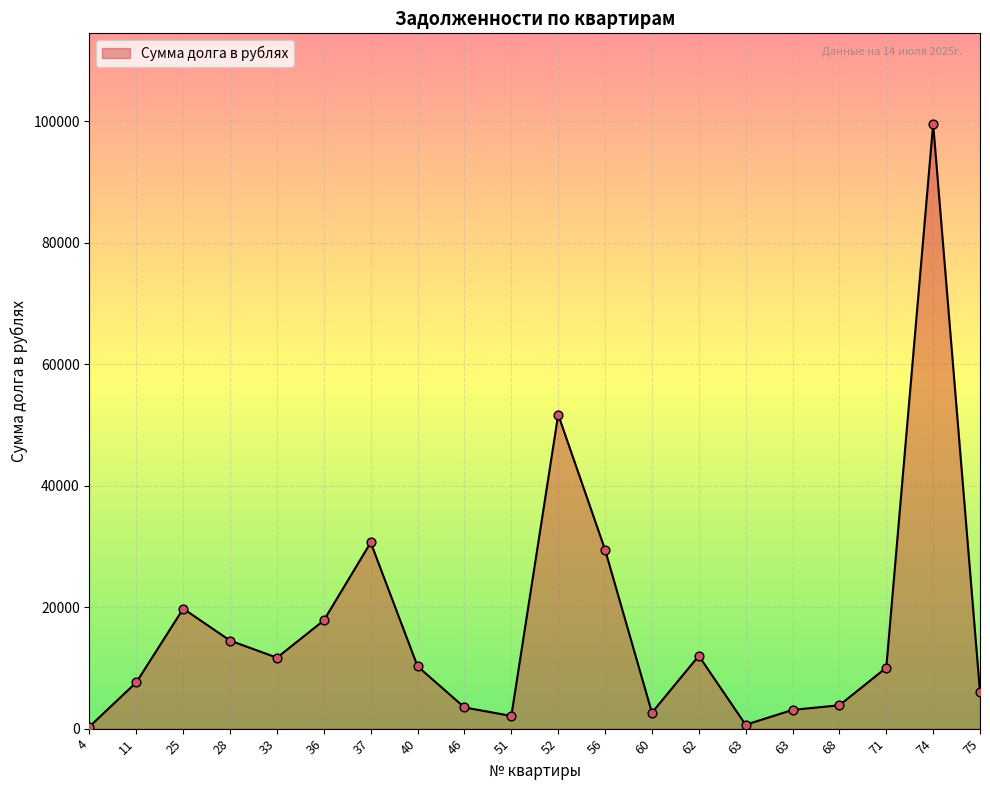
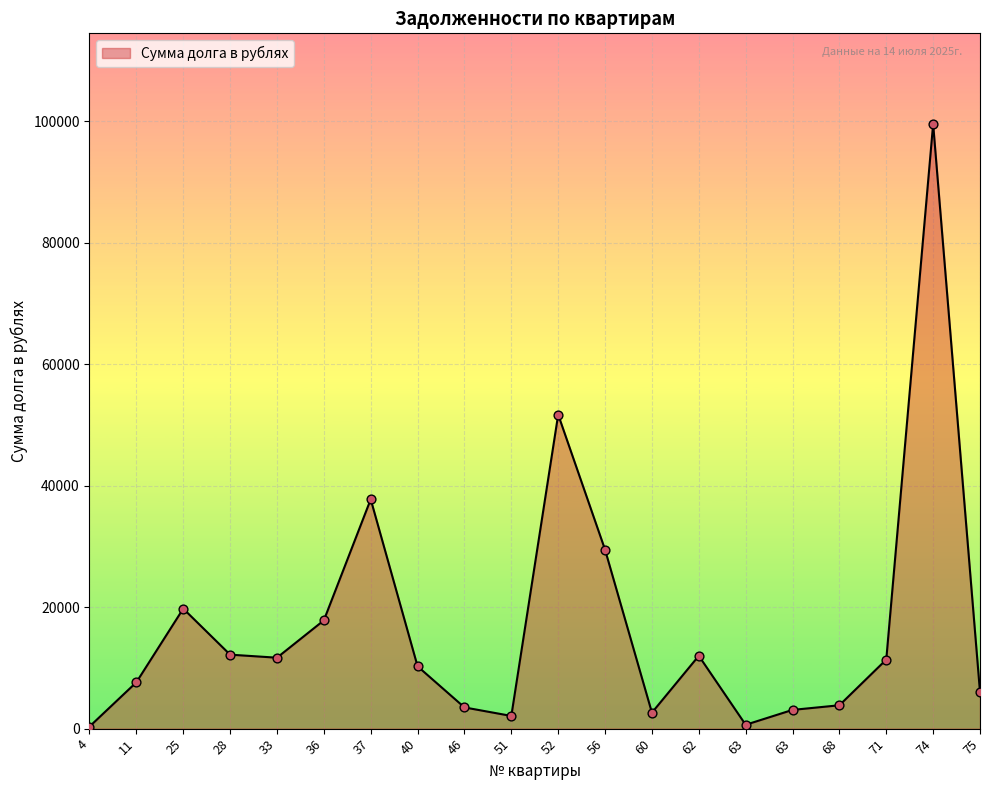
  {
    "4": 0,
    "11": 8000,
    "25": 20000,
-   "28": 14000,
+   "28": 12000,
    "33": 12000,
    "36": 18000,
-   "37": 31000,
+   "37": 38000,
    "40": 10000,
    "46": 3000,
    "51": 2000,
    "52": 52000,
    "56": 29000,
    "60": 3000,
    "62": 12000,
    "68": 4000,
-   "71": 10000,
+   "71": 11000,
    "74": 100000,
    "75": 6000
  }
